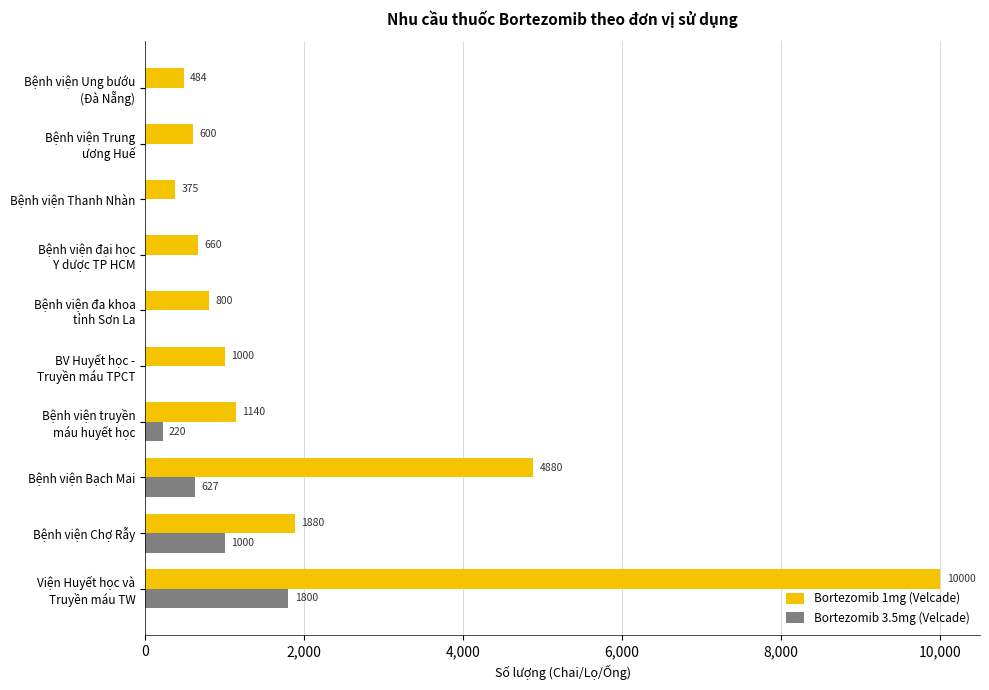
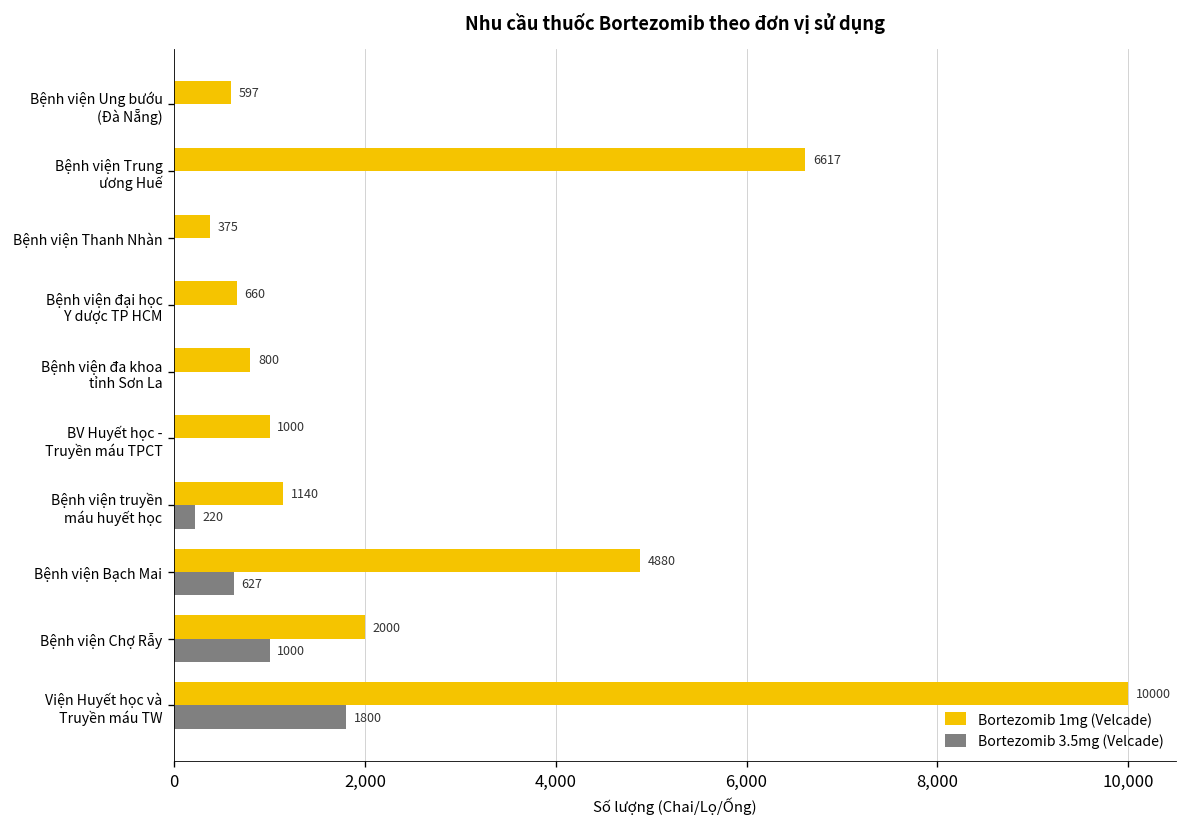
  {
    "Bortezomib 1mg (Velcade)": {
-     "Bệnh viện Ung bướu (Đà Nẵng)": 484,
-     "Bệnh viện Trung ương Huế": 600,
+     "Bệnh viện Ung bướu (Đà Nẵng)": 597,
+     "Bệnh viện Trung ương Huế": 6617,
      "Bệnh viện Thanh Nhàn": 375,
      "Bệnh viện đại học Y dược TP HCM": 660,
      "Bệnh viện đa khoa tỉnh Sơn La": 800,
      "BV Huyết học - Truyền máu TPCT": 1000,
      "Bệnh viện truyền máu huyết học": 1140,
      "Bệnh viện Bạch Mai": 4880,
-     "Bệnh viện Chợ Rẫy": 1880,
+     "Bệnh viện Chợ Rẫy": 2000,
      "Viện Huyết học và Truyền máu TW": 10000
    },
    "Bortezomib 3.5mg (Velcade)": {
      "Bệnh viện truyền máu huyết học": 220,
      "Bệnh viện Bạch Mai": 627,
      "Bệnh viện Chợ Rẫy": 1000,
      "Viện Huyết học và Truyền máu TW": 1800
    }
  }
